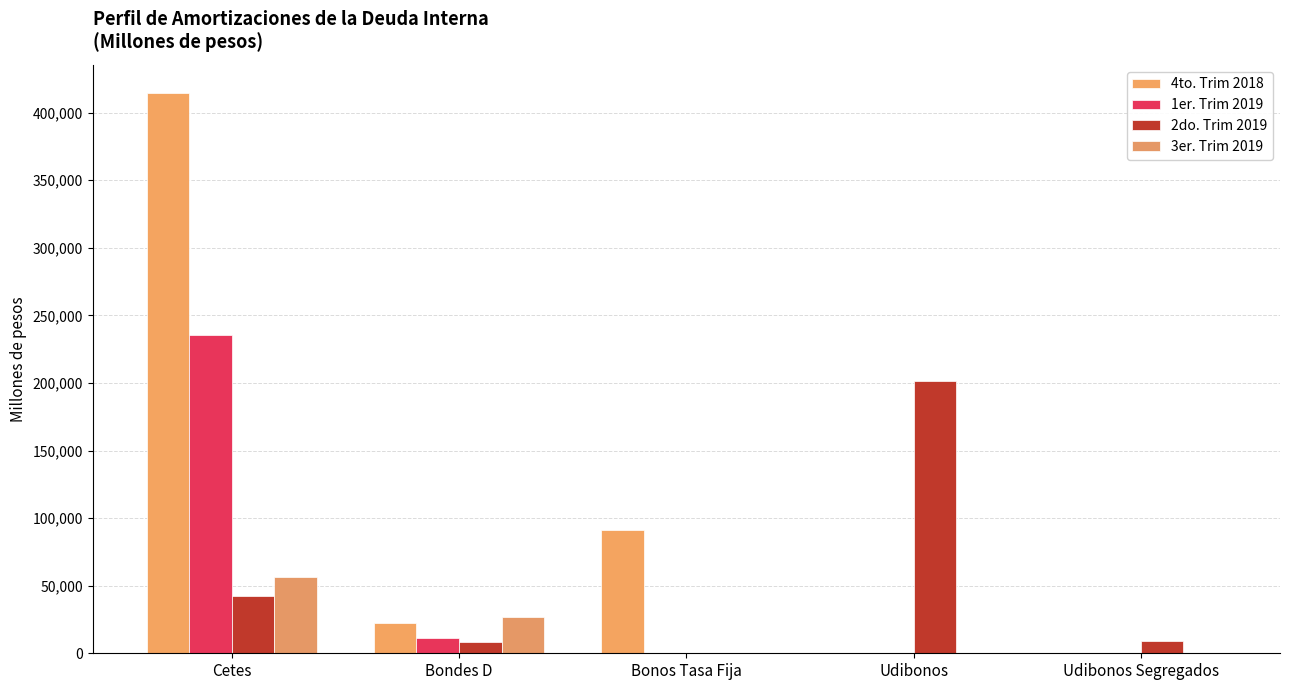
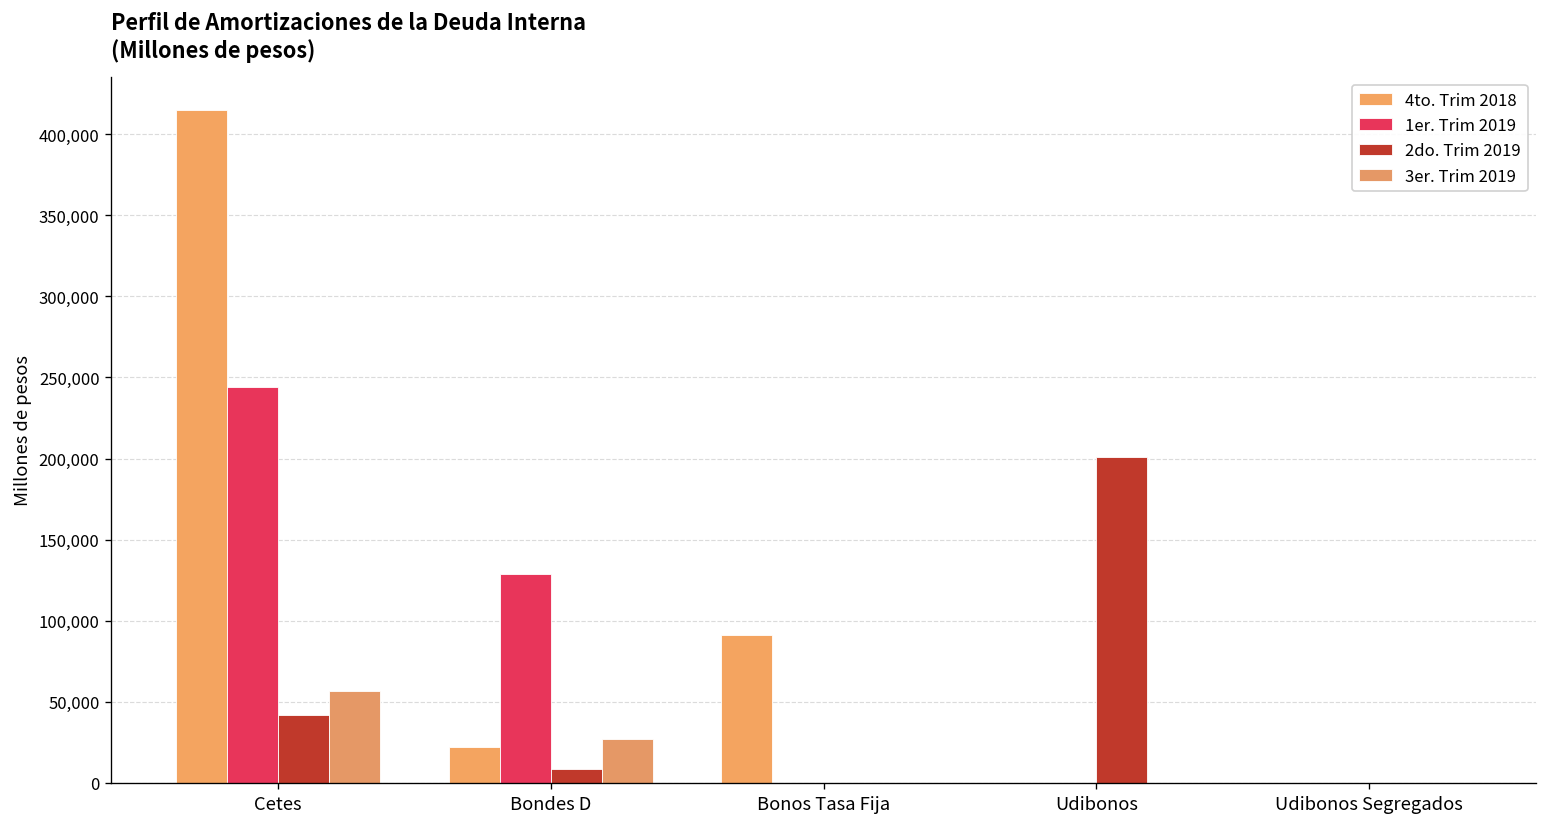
  {
    "1er. Trim 2019": {
-     "Cetes": "235,000",
-     "Bondes D": "12,000",
+     "Cetes": "244,000",
+     "Bondes D": "129,000",
      "Bonos Tasa Fija": "0",
      "Udibonos": "0",
      "Udibonos Segregados": "0"
    },
    "2do. Trim 2019": {
      "Cetes": "42,000",
      "Bondes D": "8,000",
      "Bonos Tasa Fija": "0",
      "Udibonos": "201,000",
-     "Udibonos Segregados": "9,000"
+     "Udibonos Segregados": "0"
    }
  }
